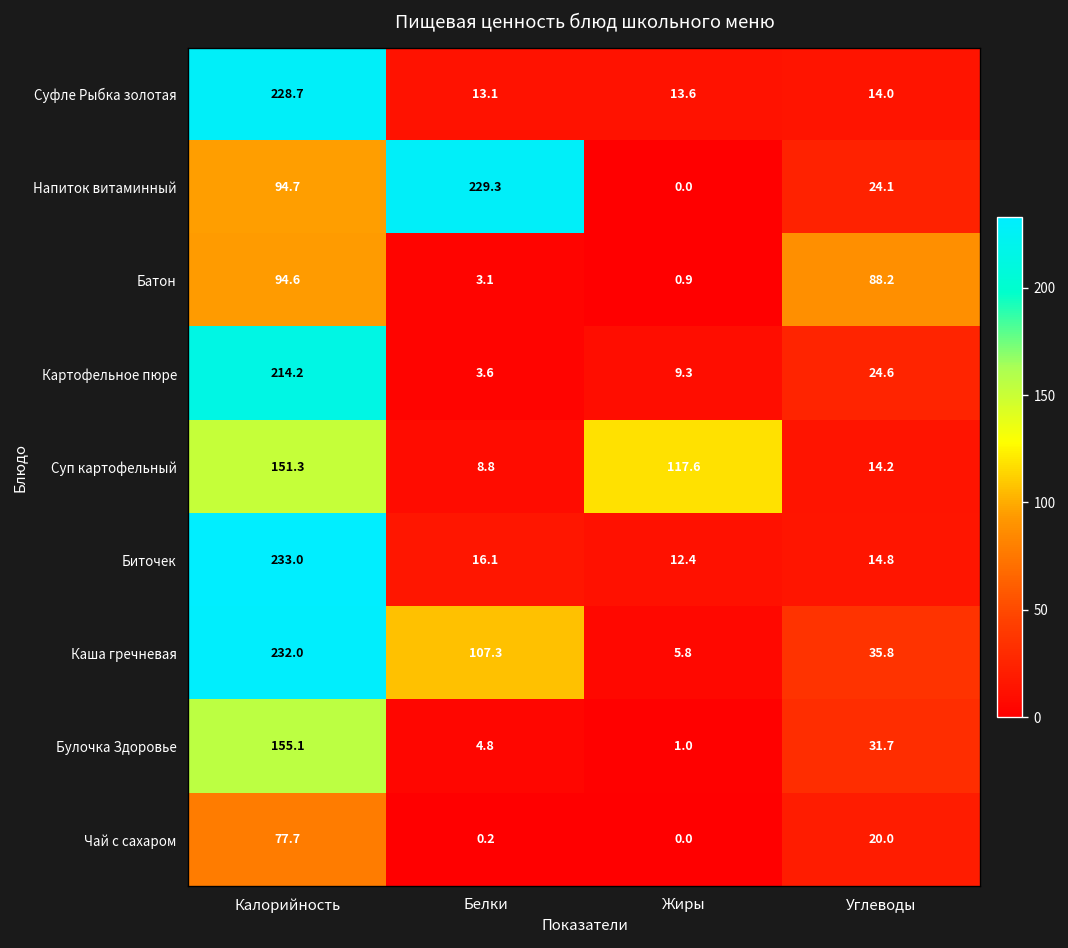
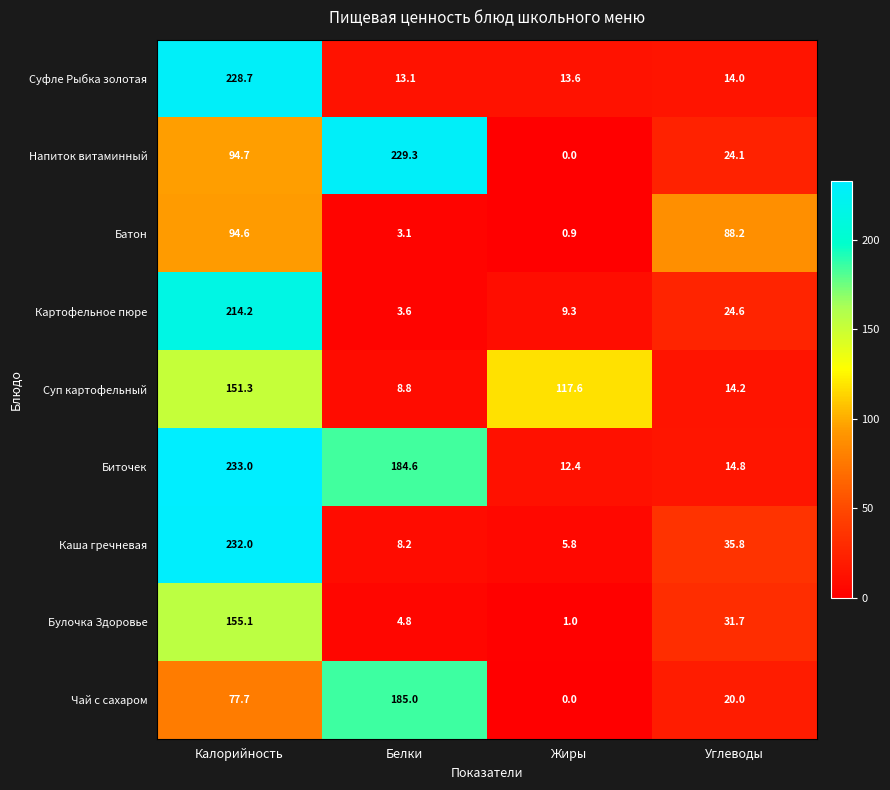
  {
    "Суфле Рыбка золотая": {
      "Калорийность": 228.7,
      "Белки": 13.1,
      "Жиры": 13.6,
      "Углеводы": 14.0
    },
    "Напиток витаминный": {
      "Калорийность": 94.7,
      "Белки": 229.3,
      "Жиры": 0.0,
      "Углеводы": 24.1
    },
    "Батон": {
      "Калорийность": 94.6,
      "Белки": 3.1,
      "Жиры": 0.9,
      "Углеводы": 88.2
    },
    "Картофельное пюре": {
      "Калорийность": 214.2,
      "Белки": 3.6,
      "Жиры": 9.3,
      "Углеводы": 24.6
    },
    "Суп картофельный": {
      "Калорийность": 151.3,
      "Белки": 8.8,
      "Жиры": 117.6,
      "Углеводы": 14.2
    },
    "Биточек": {
      "Калорийность": 233.0,
-     "Белки": 16.1,
+     "Белки": 184.6,
      "Жиры": 12.4,
      "Углеводы": 14.8
    },
    "Каша гречневая": {
      "Калорийность": 232.0,
-     "Белки": 107.3,
+     "Белки": 8.2,
      "Жиры": 5.8,
      "Углеводы": 35.8
    },
    "Булочка Здоровье": {
      "Калорийность": 155.1,
      "Белки": 4.8,
      "Жиры": 1.0,
      "Углеводы": 31.7
    },
    "Чай с сахаром": {
      "Калорийность": 77.7,
-     "Белки": 0.2,
+     "Белки": 185.0,
      "Жиры": 0.0,
      "Углеводы": 20.0
    }
  }
